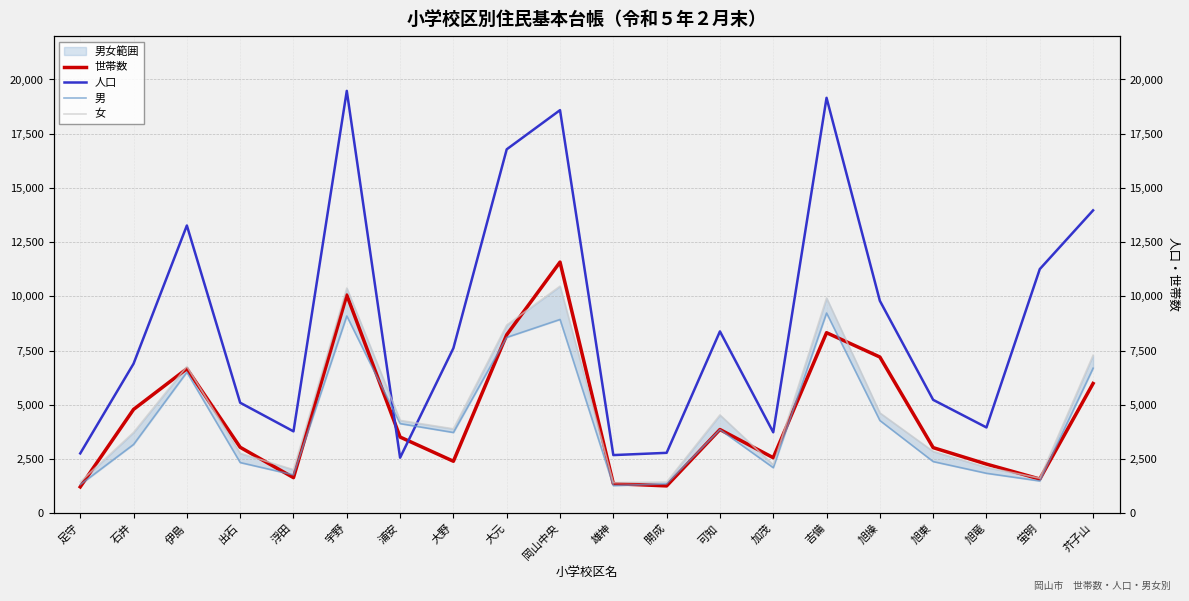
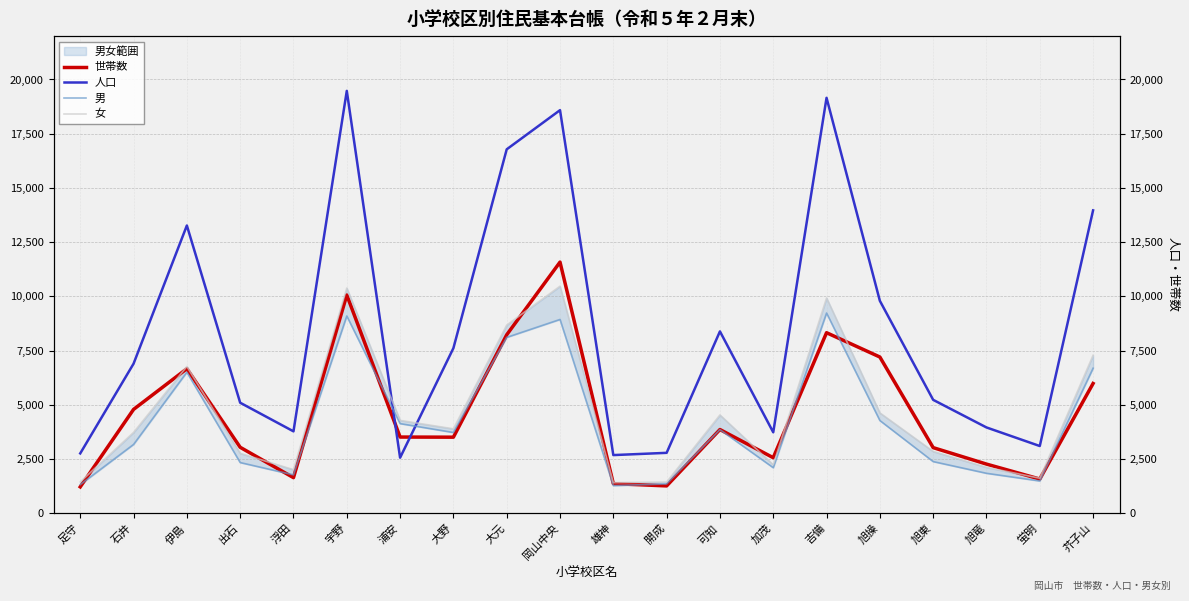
  {
    "世帯数": {
      "石井": "4,800",
      "出石": "3,000",
      "浮田": "1,600",
      "宇野": "10,100",
      "浦安": "3,500",
-     "大野": "2,400",
+     "大野": "3,500",
      "大元": "8,200",
      "岡山中央": "11,600",
      "加茂": "2,600",
      "吉備": "8,300",
      "旭操": "7,200",
      "旭東": "3,000",
      "旭竜": "2,300",
      "芥子山": "6,000"
    },
    "人口": {
      "足守": "2,800",
      "石井": "6,900",
      "伊島": "13,300",
      "出石": "5,100",
      "浮田": "3,800",
      "宇野": "19,500",
      "浦安": "2,600",
      "大野": "7,600",
      "大元": "16,800",
      "岡山中央": "18,600",
      "雄神": "2,700",
      "開成": "2,800",
      "可知": "8,400",
      "加茂": "3,700",
      "吉備": "19,200",
      "旭操": "9,800",
      "旭東": "5,200",
      "旭竜": "4,000",
-     "蛍明": "11,300",
+     "蛍明": "3,100",
      "芥子山": "14,000"
    }
  }
